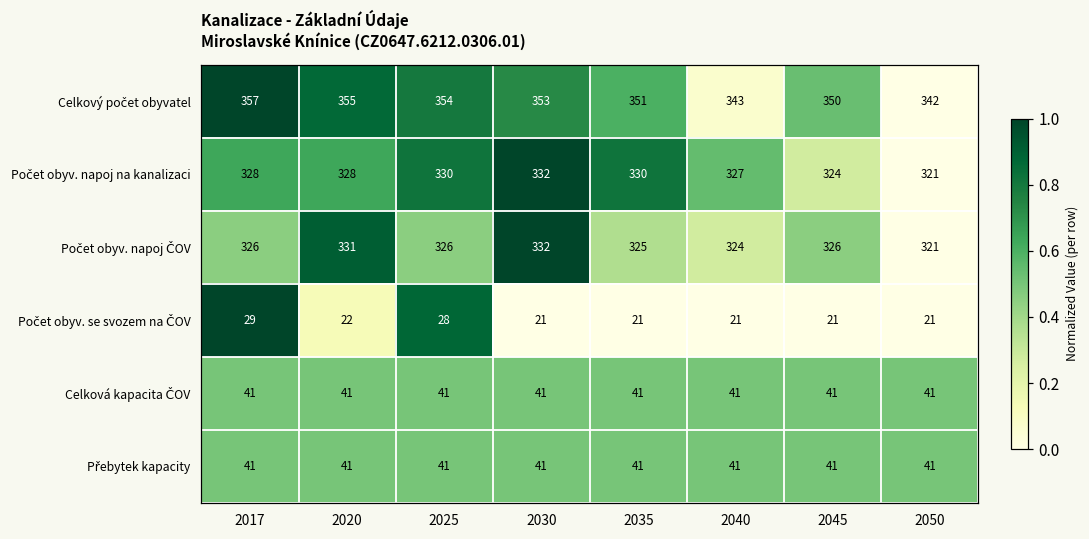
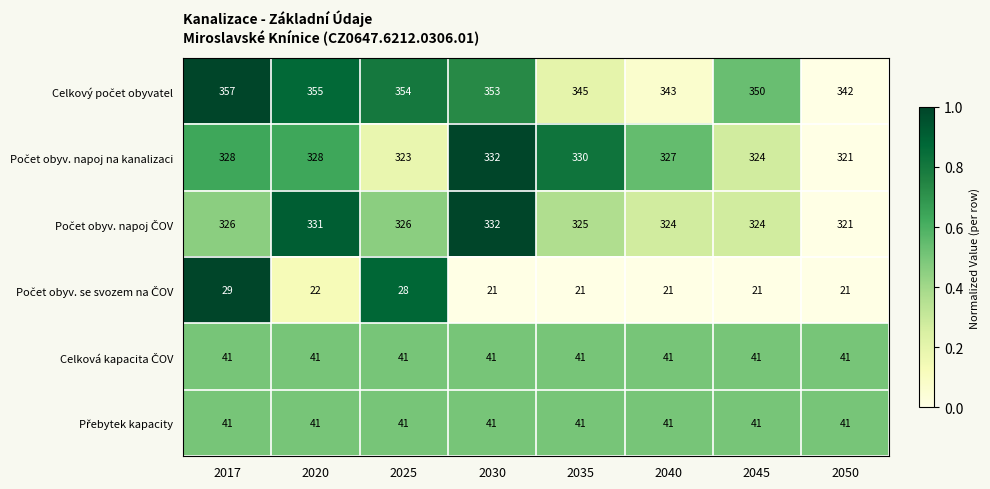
  {
    "Celkový počet obyvatel": {
      "2017": 357,
      "2020": 355,
      "2025": 354,
      "2030": 353,
-     "2035": 351,
+     "2035": 345,
      "2040": 343,
      "2045": 350,
      "2050": 342
    },
    "Počet obyv. napoj na kanalizaci": {
      "2017": 328,
      "2020": 328,
-     "2025": 330,
+     "2025": 323,
      "2030": 332,
      "2035": 330,
      "2040": 327,
      "2045": 324,
      "2050": 321
    },
    "Počet obyv. napoj ČOV": {
      "2017": 326,
      "2020": 331,
      "2025": 326,
      "2030": 332,
      "2035": 325,
      "2040": 324,
-     "2045": 326,
+     "2045": 324,
      "2050": 321
    },
    "Počet obyv. se svozem na ČOV": {
      "2017": 29,
      "2020": 22,
      "2025": 28,
      "2030": 21,
      "2035": 21,
      "2040": 21,
      "2045": 21,
      "2050": 21
    },
    "Celková kapacita ČOV": {
      "2017": 41,
      "2020": 41,
      "2025": 41,
      "2030": 41,
      "2035": 41,
      "2040": 41,
      "2045": 41,
      "2050": 41
    },
    "Přebytek kapacity": {
      "2017": 41,
      "2020": 41,
      "2025": 41,
      "2030": 41,
      "2035": 41,
      "2040": 41,
      "2045": 41,
      "2050": 41
    }
  }
